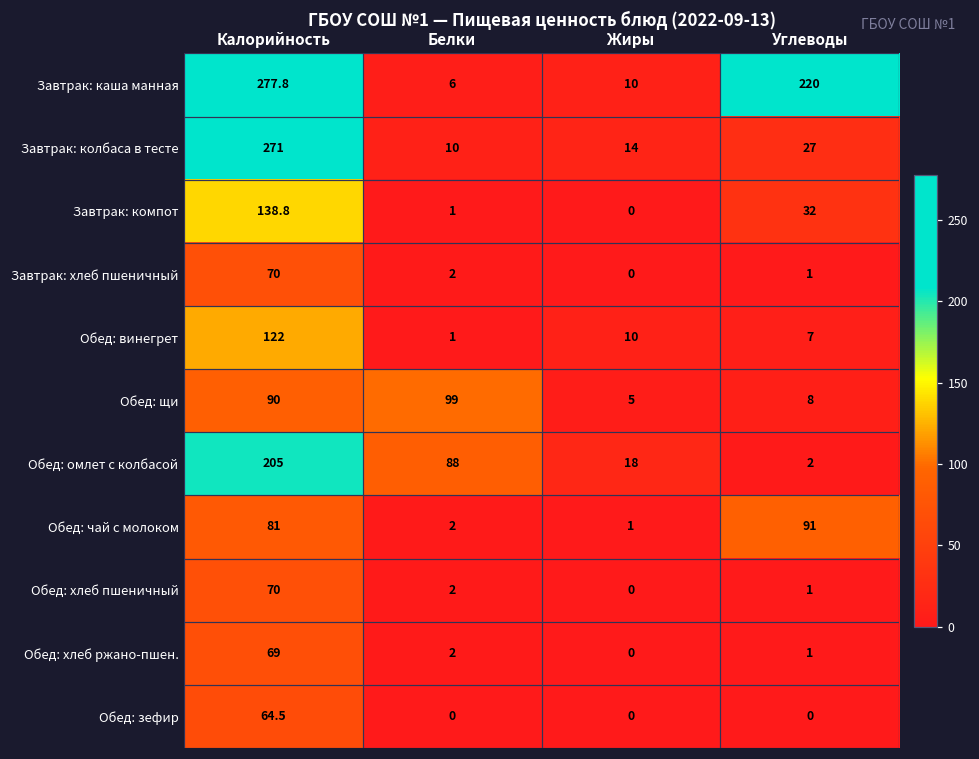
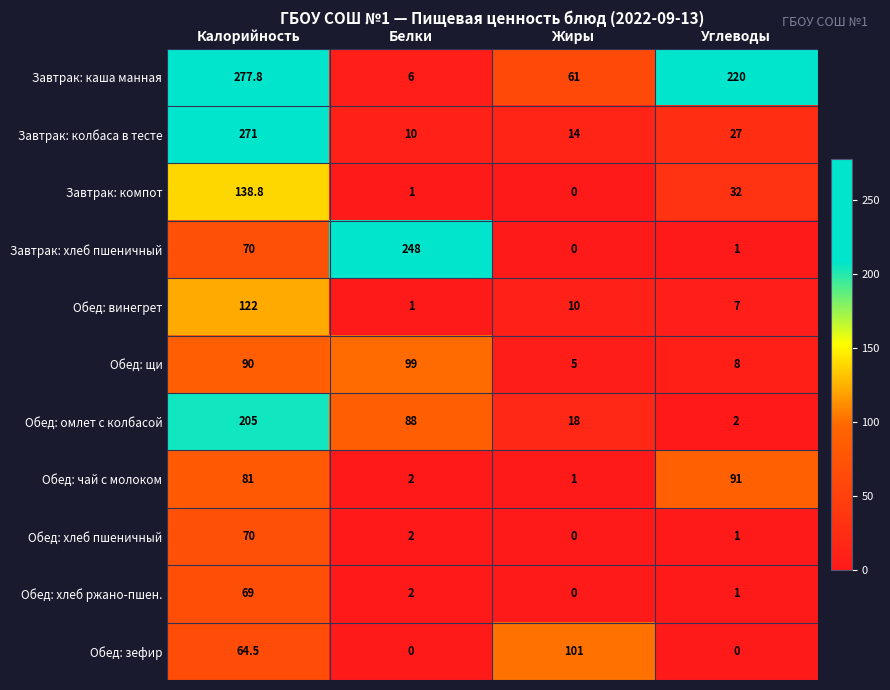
  {
    "Завтрак: каша манная": {
      "Калорийность": 277.8,
      "Белки": 6,
-     "Жиры": 10,
+     "Жиры": 61,
      "Углеводы": 220
    },
    "Завтрак: колбаса в тесте": {
      "Калорийность": 271,
      "Белки": 10,
      "Жиры": 14,
      "Углеводы": 27
    },
    "Завтрак: компот": {
      "Калорийность": 138.8,
      "Белки": 1,
      "Жиры": 0,
      "Углеводы": 32
    },
    "Завтрак: хлеб пшеничный": {
      "Калорийность": 70,
-     "Белки": 2,
+     "Белки": 248,
      "Жиры": 0,
      "Углеводы": 1
    },
    "Обед: винегрет": {
      "Калорийность": 122,
      "Белки": 1,
      "Жиры": 10,
      "Углеводы": 7
    },
    "Обед: щи": {
      "Калорийность": 90,
      "Белки": 99,
      "Жиры": 5,
      "Углеводы": 8
    },
    "Обед: омлет с колбасой": {
      "Калорийность": 205,
      "Белки": 88,
      "Жиры": 18,
      "Углеводы": 2
    },
    "Обед: чай с молоком": {
      "Калорийность": 81,
      "Белки": 2,
      "Жиры": 1,
      "Углеводы": 91
    },
    "Обед: хлеб пшеничный": {
      "Калорийность": 70,
      "Белки": 2,
      "Жиры": 0,
      "Углеводы": 1
    },
    "Обед: хлеб ржано-пшен.": {
      "Калорийность": 69,
      "Белки": 2,
      "Жиры": 0,
      "Углеводы": 1
    },
    "Обед: зефир": {
      "Калорийность": 64.5,
      "Белки": 0,
-     "Жиры": 0,
+     "Жиры": 101,
      "Углеводы": 0
    }
  }
